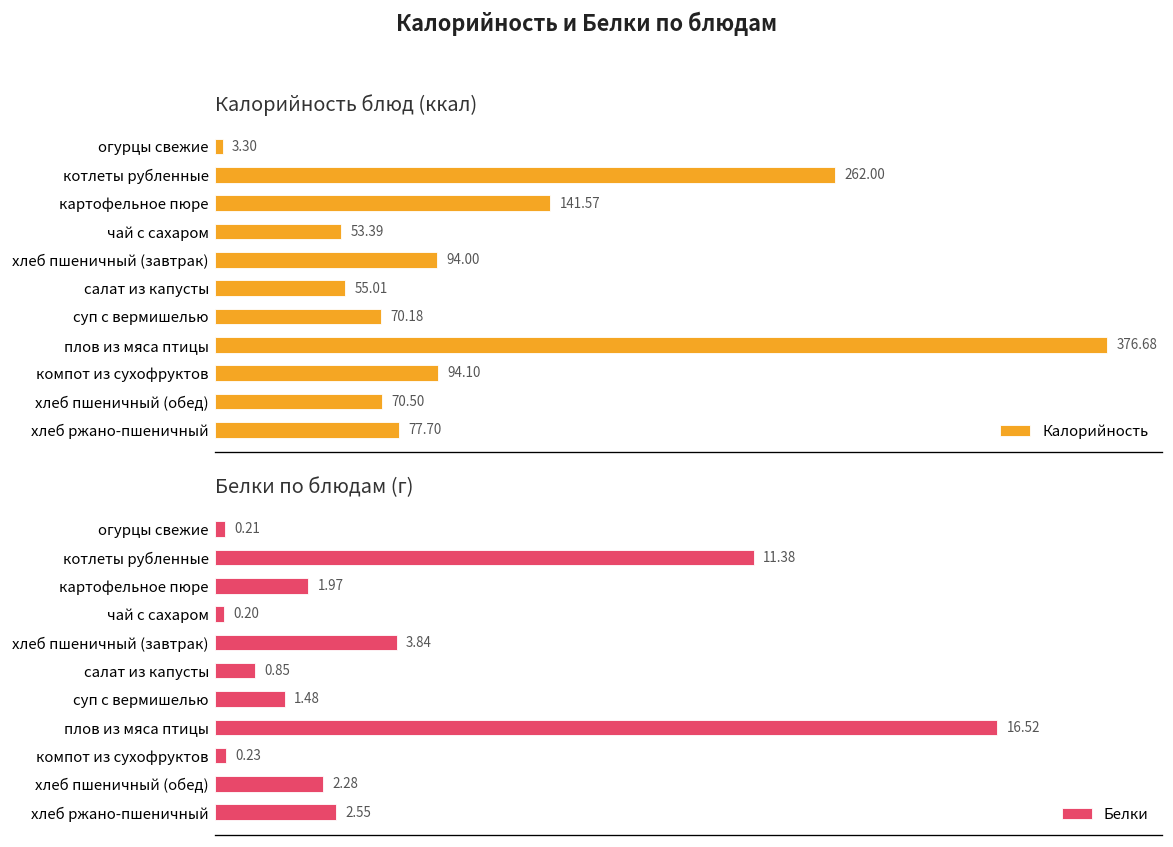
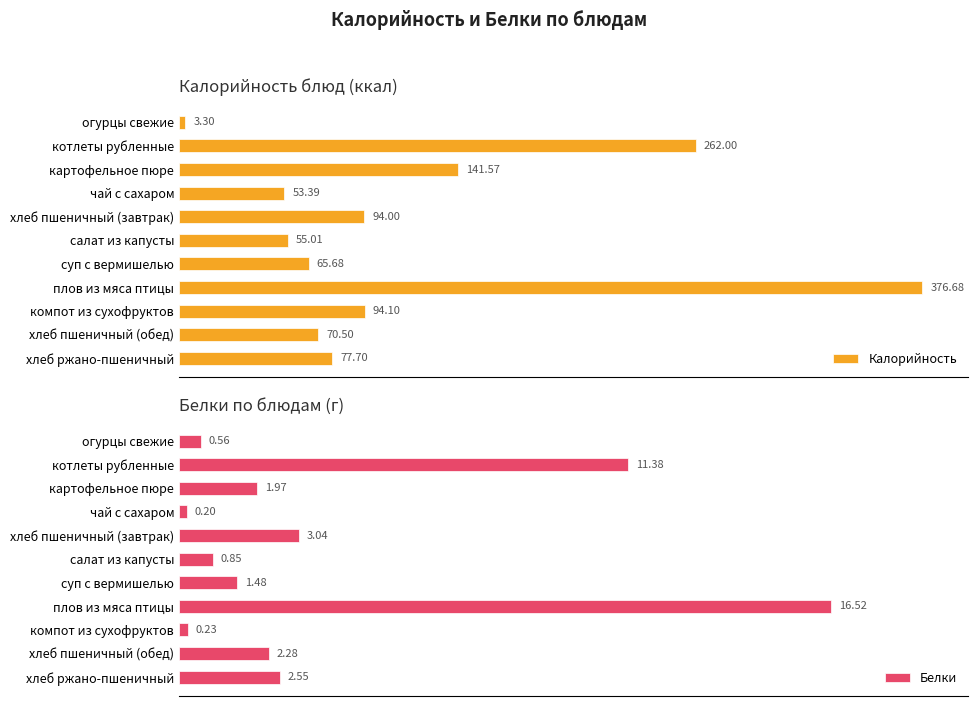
  {
    "Калорийность блюд (ккал)": {
      "огурцы свежие": 3.30,
      "котлеты рубленные": 262.00,
      "картофельное пюре": 141.57,
      "чай с сахаром": 53.39,
      "хлеб пшеничный (завтрак)": 94.00,
      "салат из капусты": 55.01,
-     "суп с вермишелью": 70.18,
+     "суп с вермишелью": 65.68,
      "плов из мяса птицы": 376.68,
      "компот из сухофруктов": 94.10,
      "хлеб пшеничный (обед)": 70.50,
      "хлеб ржано-пшеничный": 77.70
    },
    "Белки по блюдам (г)": {
-     "огурцы свежие": 0.21,
+     "огурцы свежие": 0.56,
      "котлеты рубленные": 11.38,
      "картофельное пюре": 1.97,
      "чай с сахаром": 0.20,
-     "хлеб пшеничный (завтрак)": 3.84,
+     "хлеб пшеничный (завтрак)": 3.04,
      "салат из капусты": 0.85,
      "суп с вермишелью": 1.48,
      "плов из мяса птицы": 16.52,
      "компот из сухофруктов": 0.23,
      "хлеб пшеничный (обед)": 2.28,
      "хлеб ржано-пшеничный": 2.55
    }
  }
